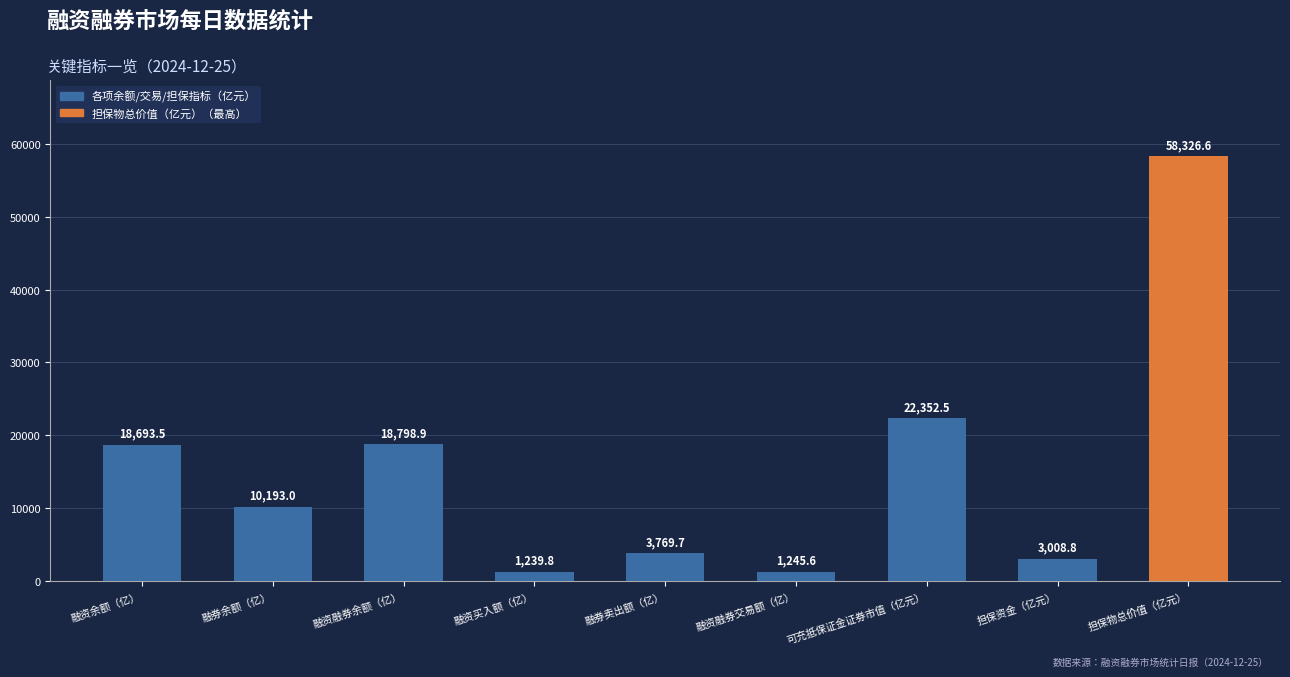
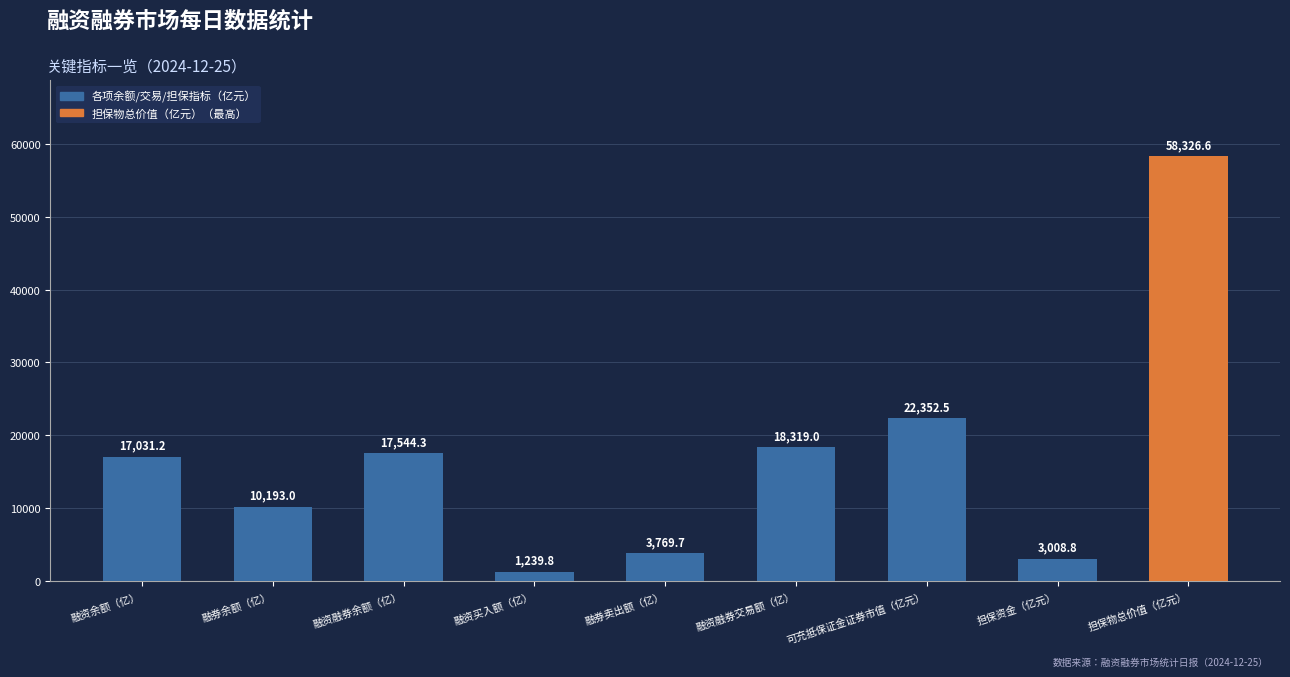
  {
-   "融资余额（亿）": "18,693.5",
+   "融资余额（亿）": "17,031.2",
    "融券余额（亿）": "10,193.0",
-   "融资融券余额（亿）": "18,798.9",
+   "融资融券余额（亿）": "17,544.3",
    "融资买入额（亿）": "1,239.8",
    "融券卖出额（亿）": "3,769.7",
-   "融资融券交易额（亿）": "1,245.6",
+   "融资融券交易额（亿）": "18,319.0",
    "可充抵保证金证券市值（亿元）": "22,352.5",
    "担保资金（亿元）": "3,008.8",
    "担保物总价值（亿元）": "58,326.6"
  }
